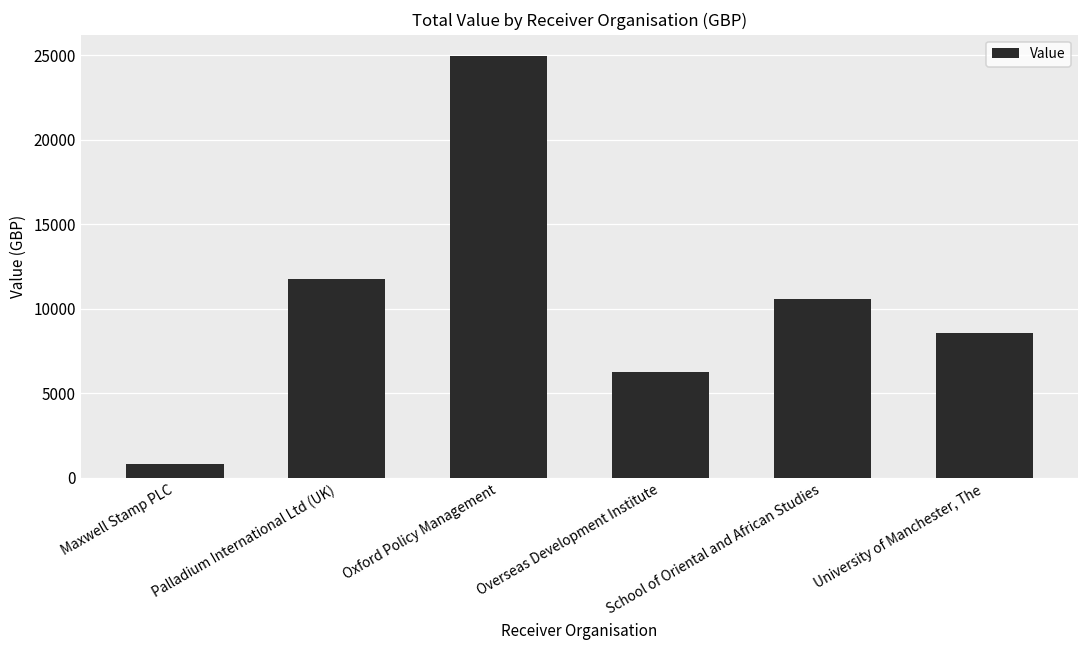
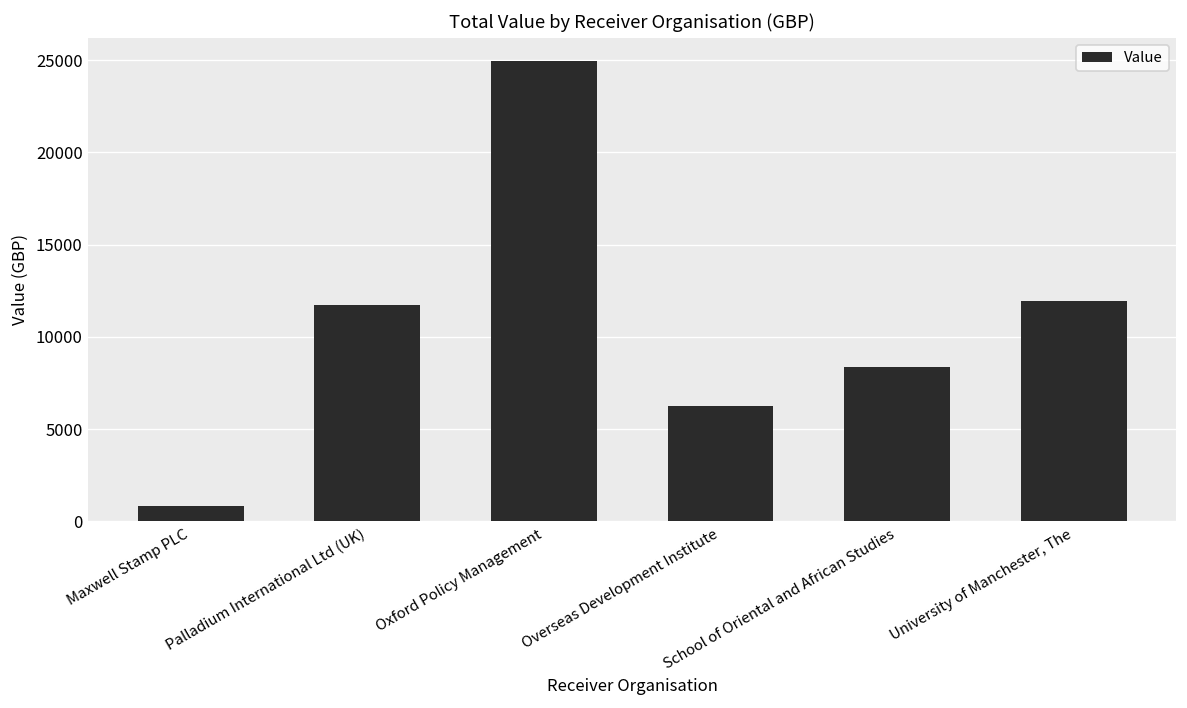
  {
    "Maxwell Stamp PLC": 800,
    "Palladium International Ltd (UK)": 11700,
    "Oxford Policy Management": 25000,
    "Overseas Development Institute": 6300,
-   "School of Oriental and African Studies": 10600,
-   "University of Manchester, The": 8600
+   "School of Oriental and African Studies": 8400,
+   "University of Manchester, The": 11900
  }
